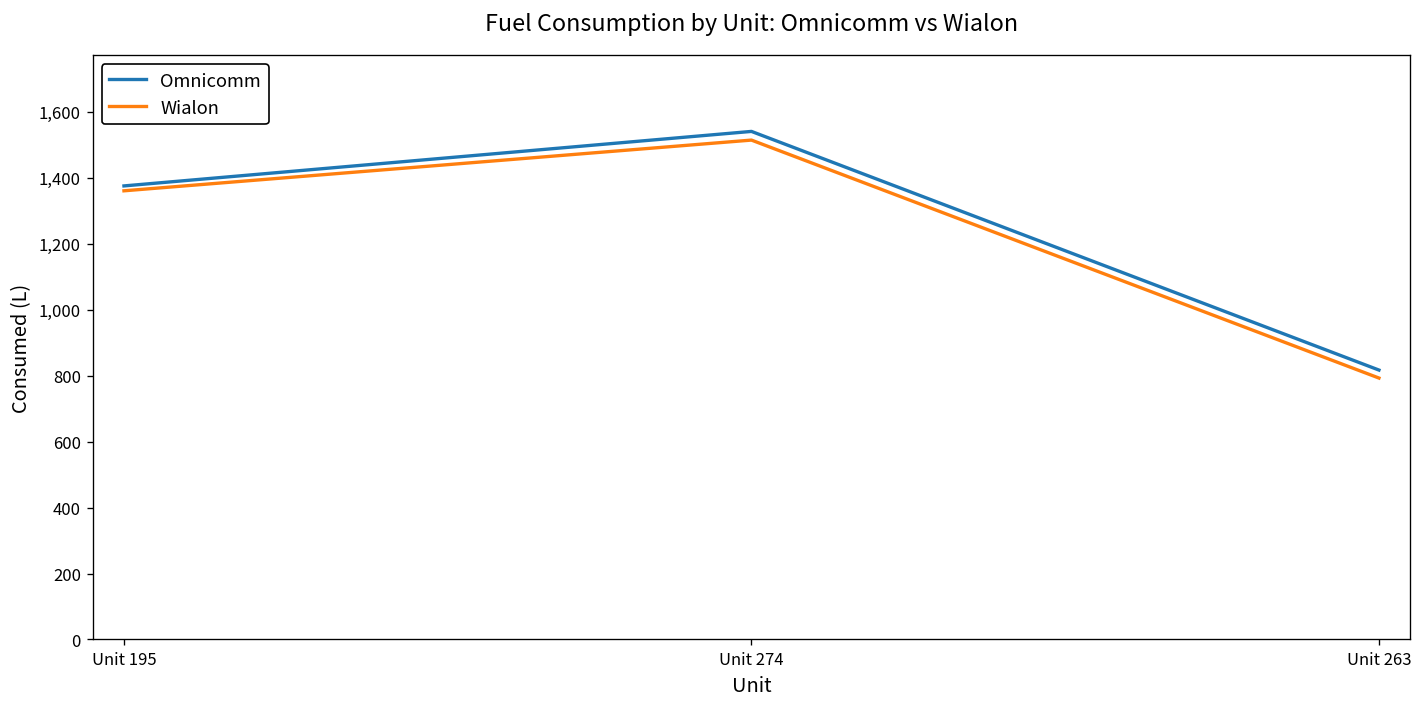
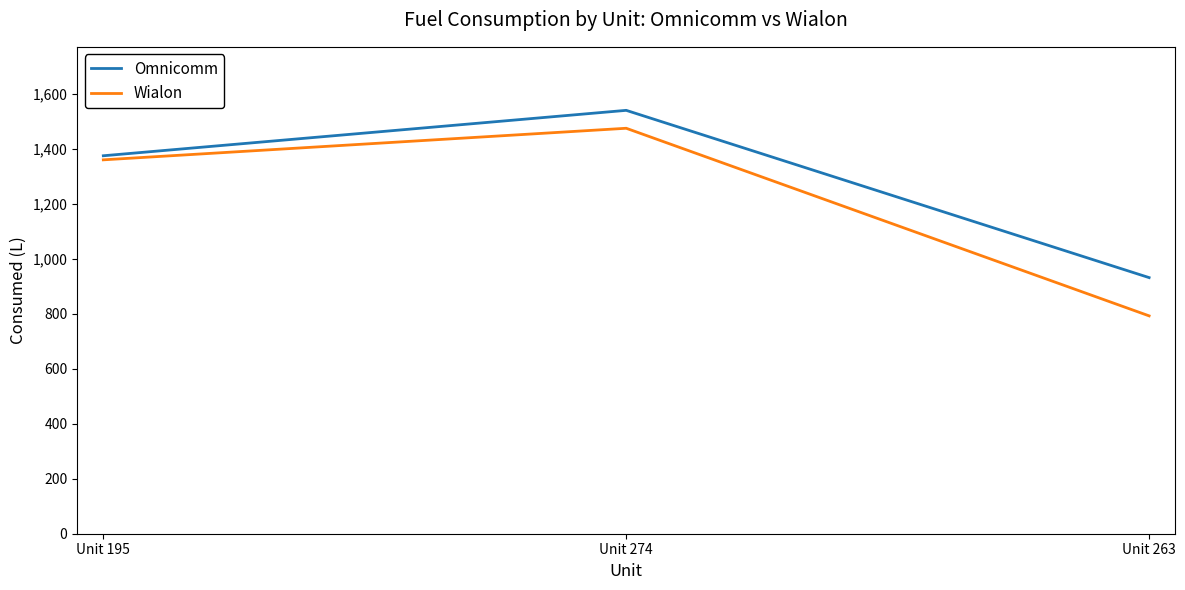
  {
    "Omnicomm": {
      "Unit 195": "1,380",
      "Unit 274": "1,540",
-     "Unit 263": "820"
+     "Unit 263": "930"
    },
    "Wialon": {
      "Unit 195": "1,360",
-     "Unit 274": "1,510",
+     "Unit 274": "1,480",
      "Unit 263": "790"
    }
  }
